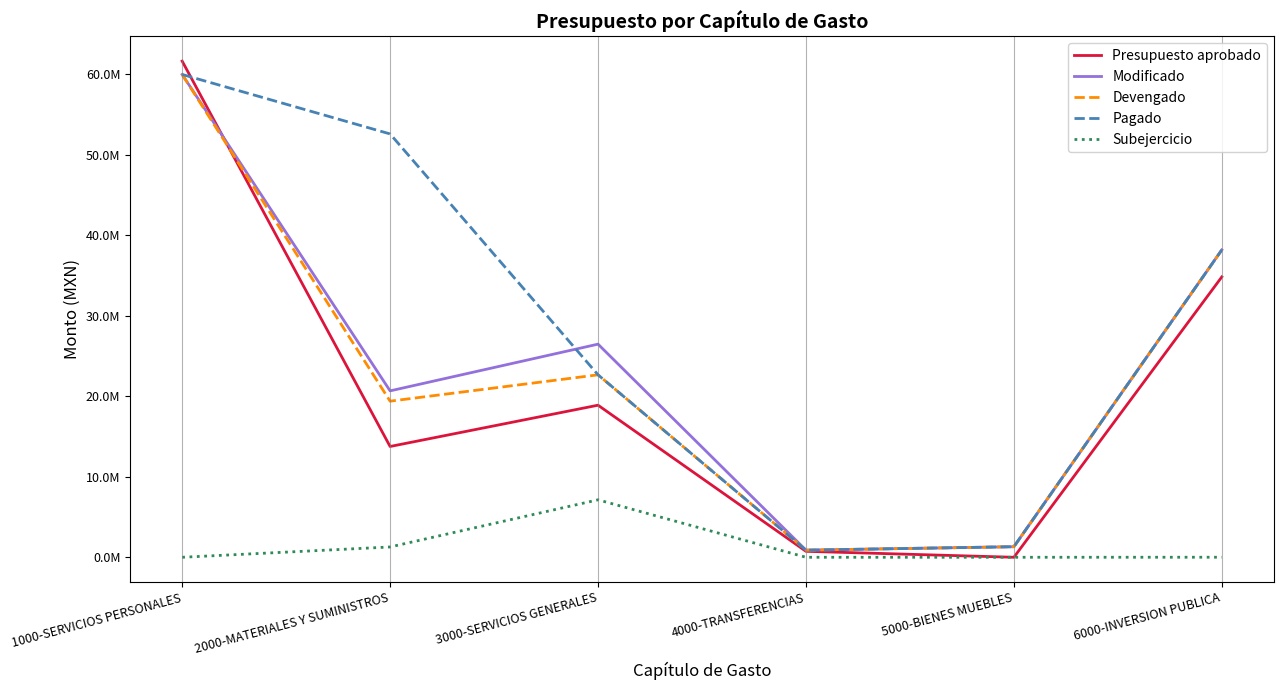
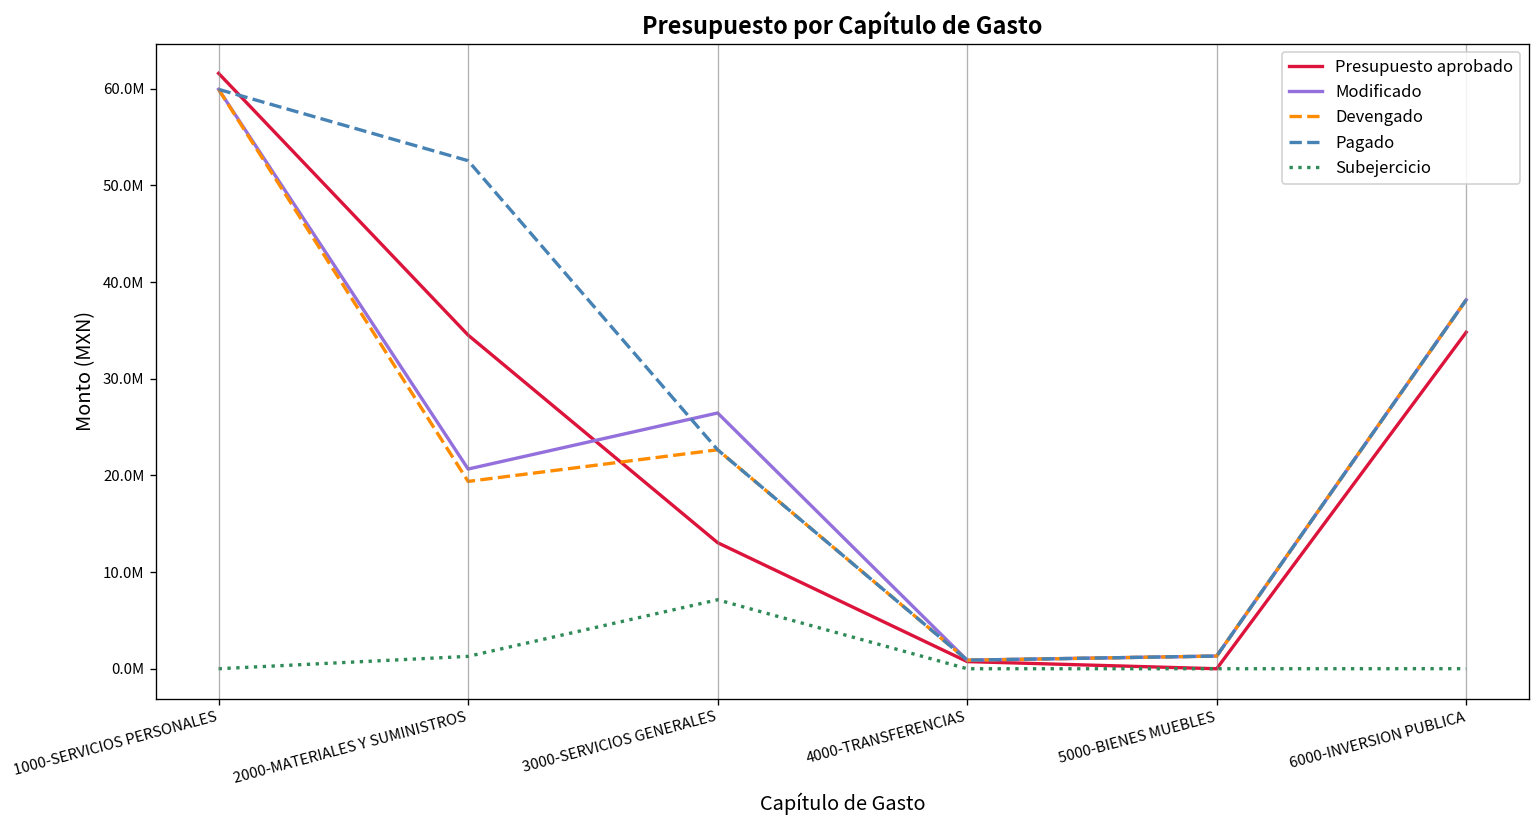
  {
    "Presupuesto aprobado": {
      "1000-SERVICIOS PERSONALES": 62000000,
-     "2000-MATERIALES Y SUMINISTROS": 14000000,
-     "3000-SERVICIOS GENERALES": 19000000,
+     "2000-MATERIALES Y SUMINISTROS": 35000000,
+     "3000-SERVICIOS GENERALES": 13000000,
      "6000-INVERSION PUBLICA": 35000000
    },
    "Modificado": {
      "2000-MATERIALES Y SUMINISTROS": 21000000,
      "3000-SERVICIOS GENERALES": 26000000
    },
    "Devengado": {
      "2000-MATERIALES Y SUMINISTROS": 19000000
    },
    "Pagado": {
      "2000-MATERIALES Y SUMINISTROS": 53000000
    },
    "Subejercicio": {
      "1000-SERVICIOS PERSONALES": 0,
      "2000-MATERIALES Y SUMINISTROS": 1000000,
      "3000-SERVICIOS GENERALES": 7000000,
      "4000-TRANSFERENCIAS": 0,
      "6000-INVERSION PUBLICA": 0
    }
  }
